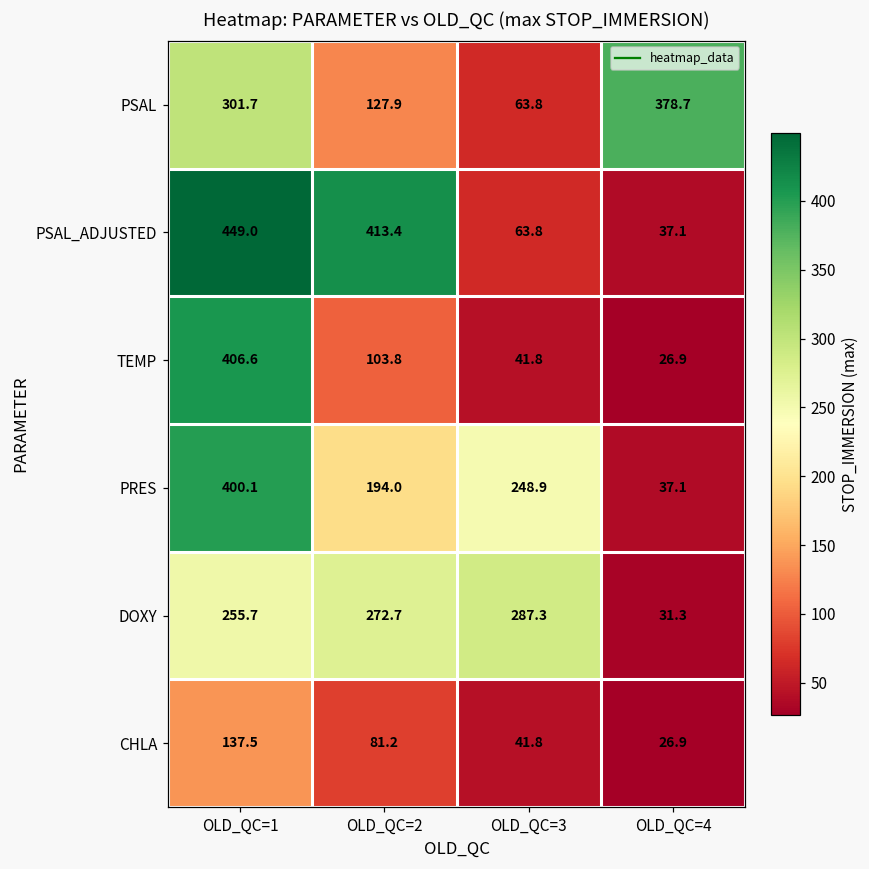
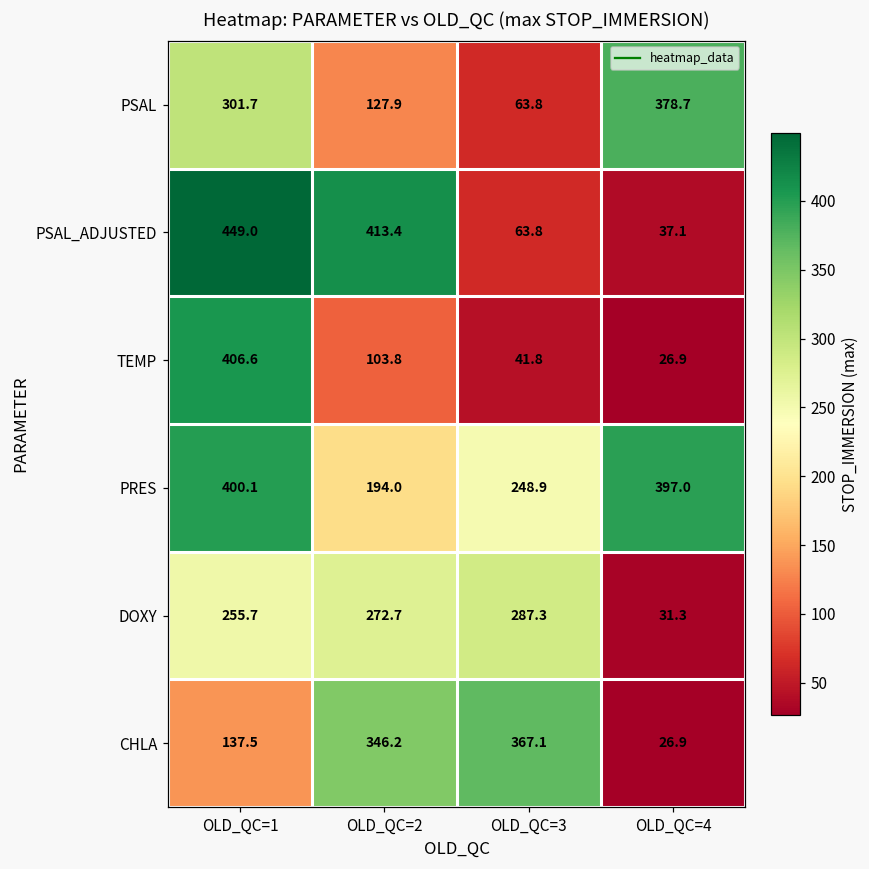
  {
    "PSAL": {
      "OLD_QC=1": 301.7,
      "OLD_QC=2": 127.9,
      "OLD_QC=3": 63.8,
      "OLD_QC=4": 378.7
    },
    "PSAL_ADJUSTED": {
      "OLD_QC=1": 449.0,
      "OLD_QC=2": 413.4,
      "OLD_QC=3": 63.8,
      "OLD_QC=4": 37.1
    },
    "TEMP": {
      "OLD_QC=1": 406.6,
      "OLD_QC=2": 103.8,
      "OLD_QC=3": 41.8,
      "OLD_QC=4": 26.9
    },
    "PRES": {
      "OLD_QC=1": 400.1,
      "OLD_QC=2": 194.0,
      "OLD_QC=3": 248.9,
-     "OLD_QC=4": 37.1
+     "OLD_QC=4": 397.0
    },
    "DOXY": {
      "OLD_QC=1": 255.7,
      "OLD_QC=2": 272.7,
      "OLD_QC=3": 287.3,
      "OLD_QC=4": 31.3
    },
    "CHLA": {
      "OLD_QC=1": 137.5,
-     "OLD_QC=2": 81.2,
-     "OLD_QC=3": 41.8,
+     "OLD_QC=2": 346.2,
+     "OLD_QC=3": 367.1,
      "OLD_QC=4": 26.9
    }
  }
